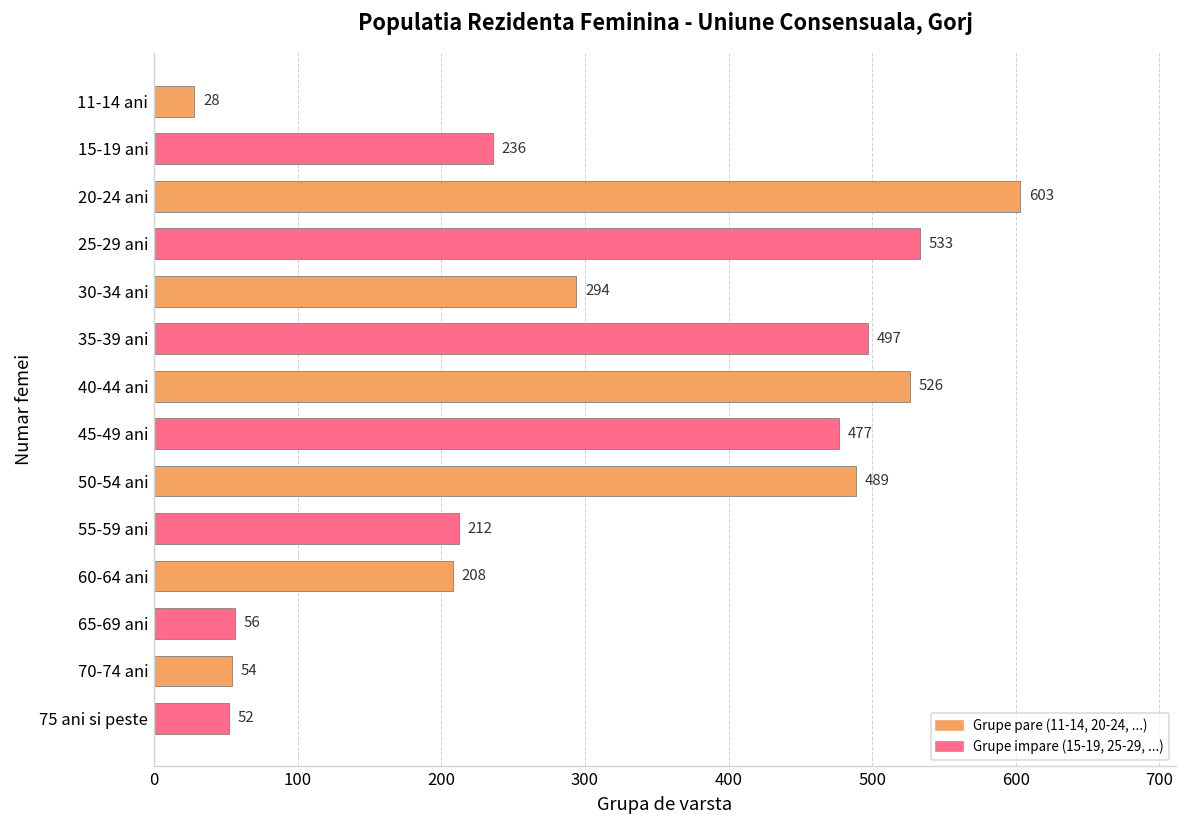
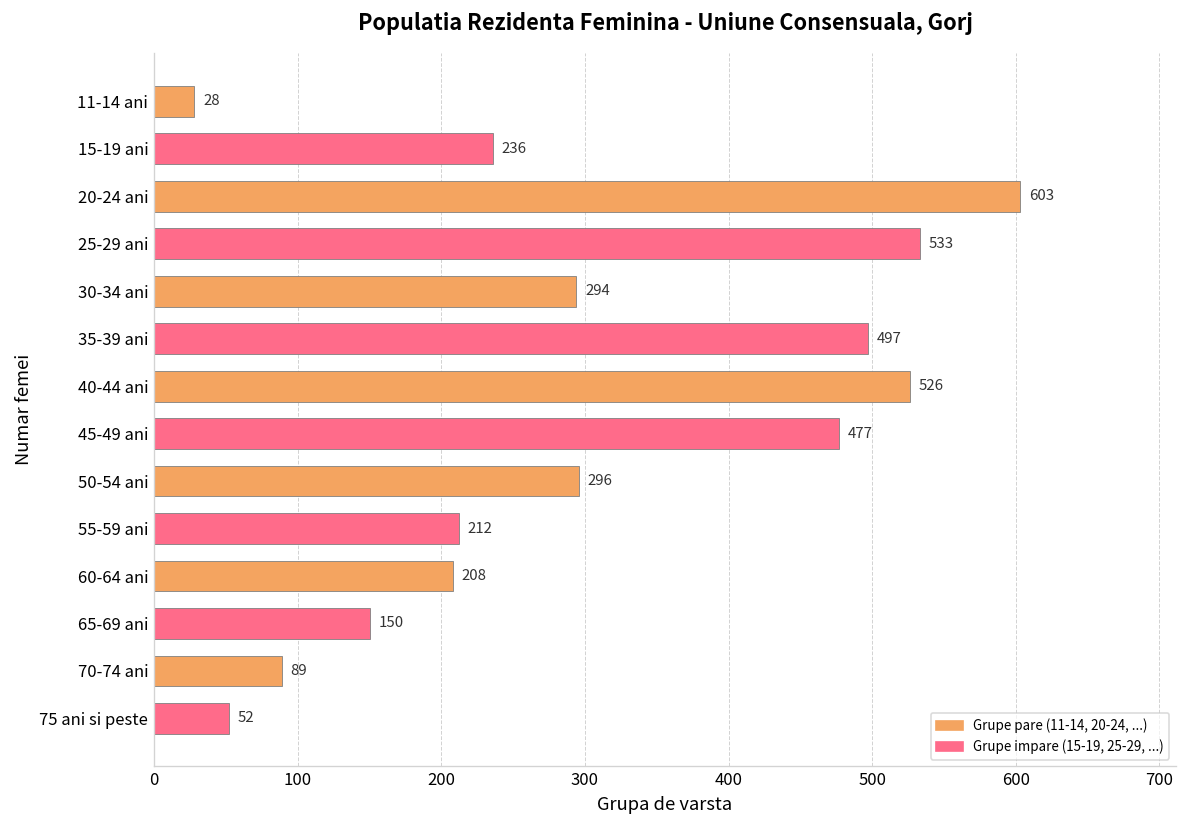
  {
    "11-14 ani": 28,
    "15-19 ani": 236,
    "20-24 ani": 603,
    "25-29 ani": 533,
    "30-34 ani": 294,
    "35-39 ani": 497,
    "40-44 ani": 526,
    "45-49 ani": 477,
-   "50-54 ani": 489,
+   "50-54 ani": 296,
    "55-59 ani": 212,
    "60-64 ani": 208,
-   "65-69 ani": 56,
-   "70-74 ani": 54,
+   "65-69 ani": 150,
+   "70-74 ani": 89,
    "75 ani si peste": 52
  }
